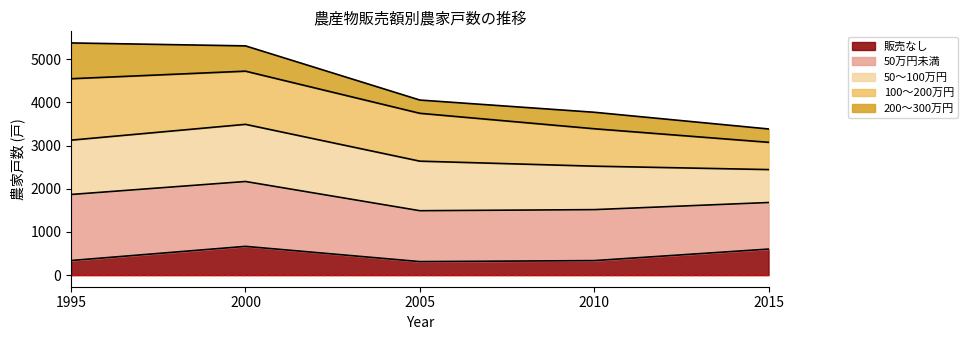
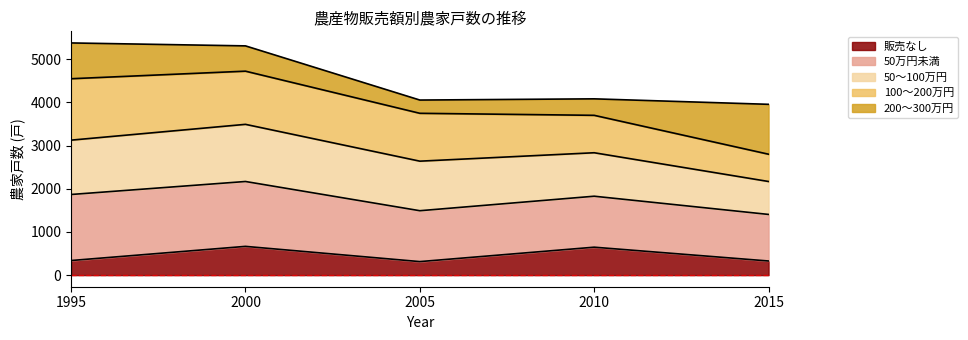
  {
    "販売なし": {
      "1995": 300,
      "2000": 700,
      "2005": 300,
-     "2010": 300,
-     "2015": 600
+     "2010": 600,
+     "2015": 300
    },
    "200～300万円": {
      "1995": 800,
      "2000": 600,
      "2005": 300,
      "2010": 400,
-     "2015": 300
+     "2015": 1200
    }
  }
